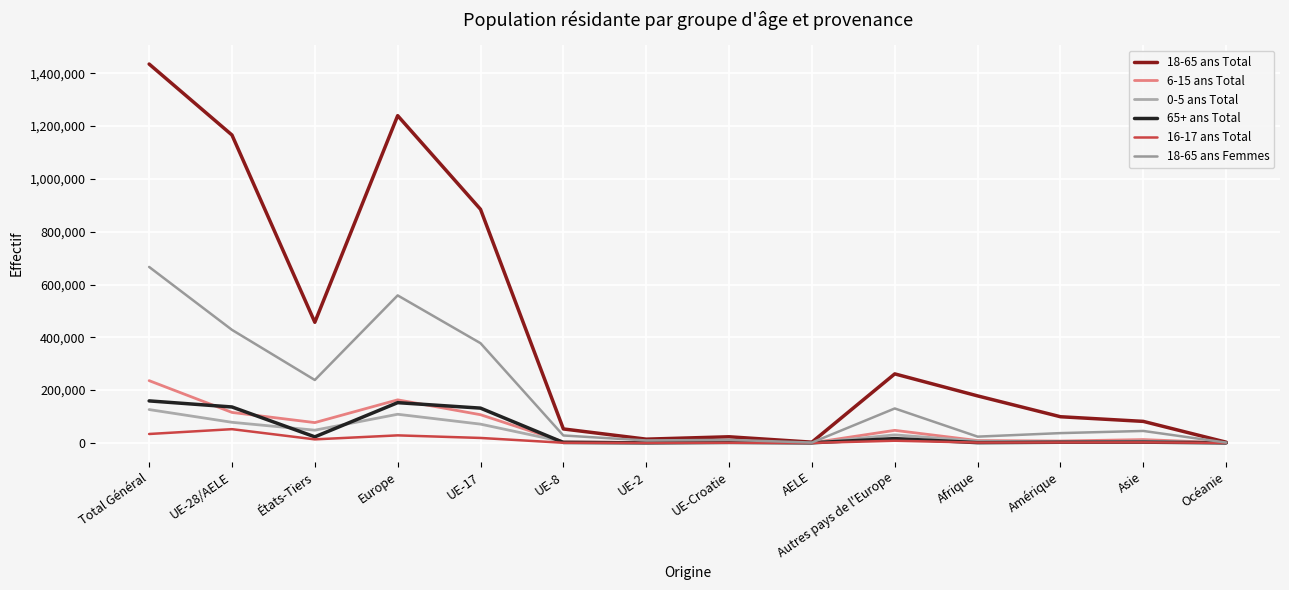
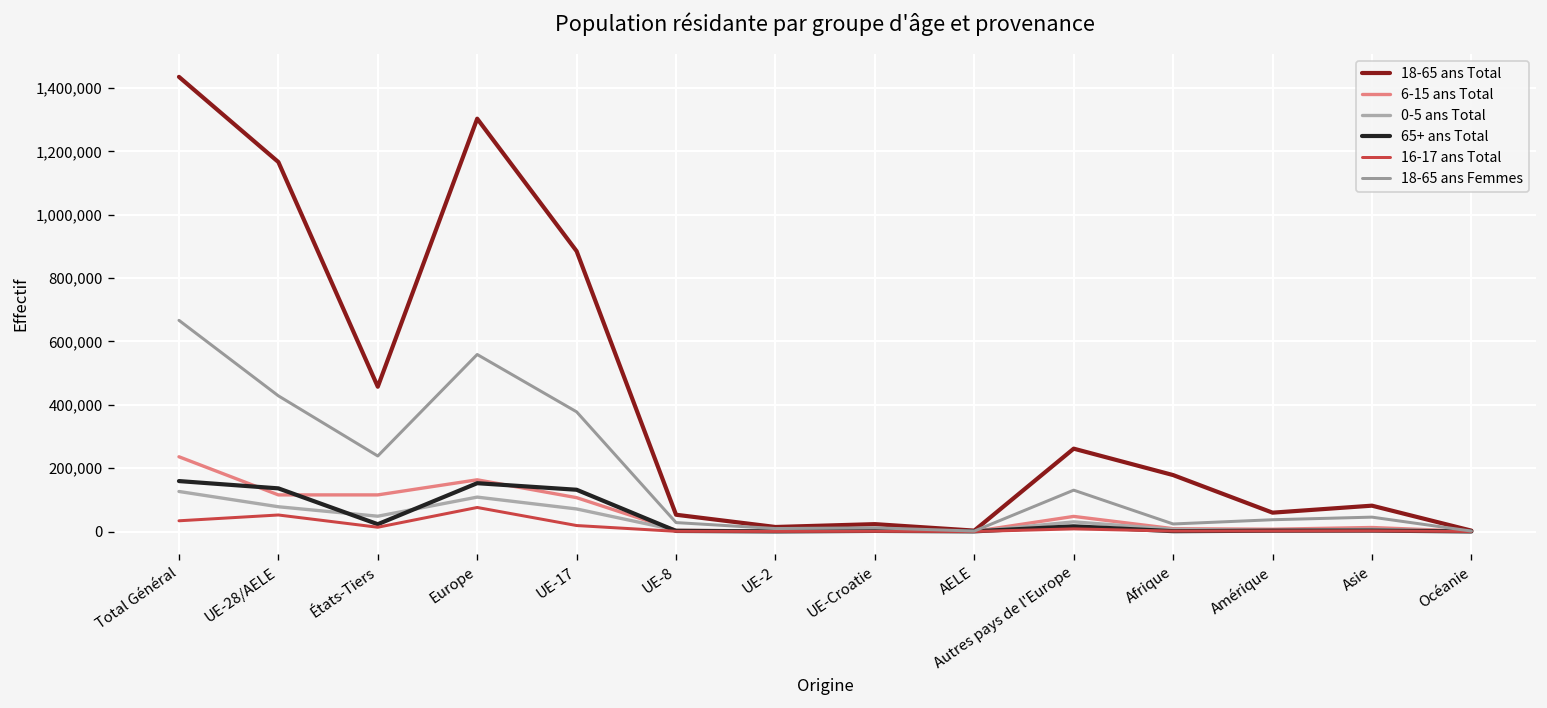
  {
    "18-65 ans Total": {
      "Total Général": "1,440,000",
      "UE-28/AELE": "1,170,000",
      "États-Tiers": "460,000",
-     "Europe": "1,240,000",
+     "Europe": "1,300,000",
      "UE-17": "880,000",
      "UE-8": "50,000",
      "UE-Croatie": "20,000",
      "Autres pays de l'Europe": "260,000",
      "Afrique": "180,000",
-     "Amérique": "100,000",
+     "Amérique": "60,000",
      "Asie": "80,000"
    },
    "6-15 ans Total": {
      "Total Général": "240,000",
      "UE-28/AELE": "120,000",
-     "États-Tiers": "80,000",
+     "États-Tiers": "120,000",
      "Europe": "160,000",
      "UE-17": "110,000",
      "Autres pays de l'Europe": "50,000"
    },
    "65+ ans Total": {
      "Total Général": "160,000",
      "UE-28/AELE": "140,000",
      "États-Tiers": "20,000",
      "Europe": "150,000",
      "UE-17": "130,000"
    },
    "16-17 ans Total": {
      "Total Général": "30,000",
      "UE-28/AELE": "50,000",
      "États-Tiers": "10,000",
-     "Europe": "30,000",
+     "Europe": "80,000",
      "UE-17": "20,000"
    }
  }
